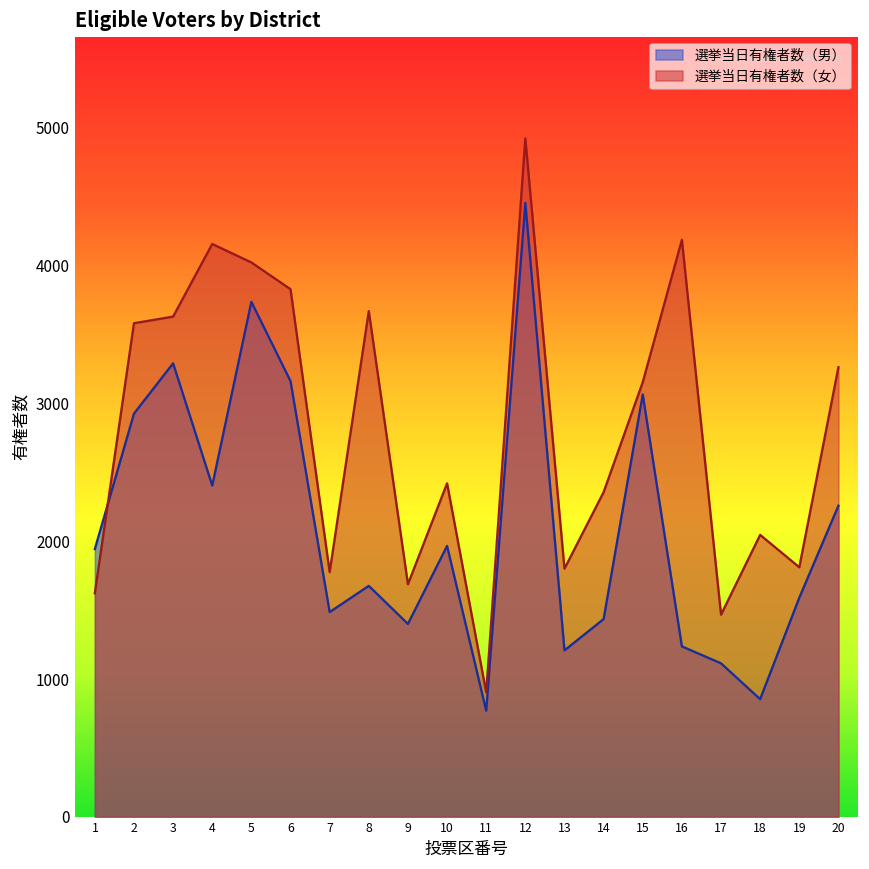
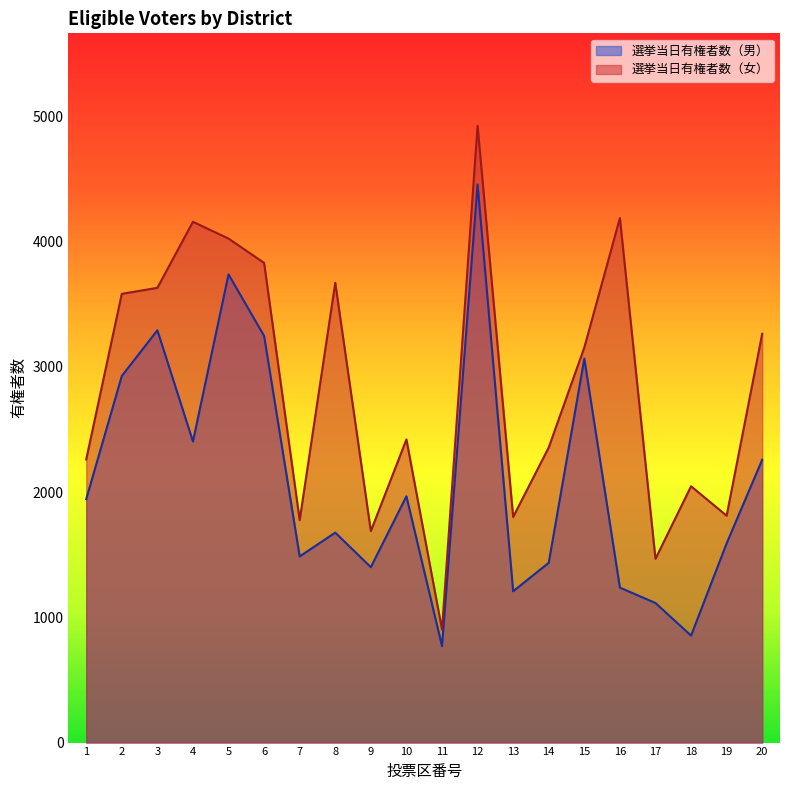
  {
    "選挙当日有権者数（男）": {
      "1": 1940,
      "2": 2930,
      "3": 3290,
      "4": 2400,
      "5": 3740,
-     "6": 3160,
+     "6": 3250,
      "7": 1490,
      "8": 1680,
      "9": 1400,
      "10": 1970,
      "11": 770,
      "12": 4460,
      "13": 1210,
      "14": 1440,
      "15": 3070,
      "16": 1240,
      "17": 1110,
      "18": 850,
      "19": 1590,
      "20": 2260
    },
    "選挙当日有権者数（女）": {
-     "1": 1620,
+     "1": 2260,
      "2": 3580,
      "3": 3630,
      "4": 4160,
      "5": 4020,
      "6": 3830,
      "7": 1780,
      "8": 3670,
      "9": 1690,
      "10": 2420,
      "11": 900,
      "12": 4920,
      "13": 1800,
      "14": 2360,
      "15": 3150,
      "16": 4190,
      "17": 1470,
      "18": 2050,
      "19": 1810,
      "20": 3260
    }
  }
